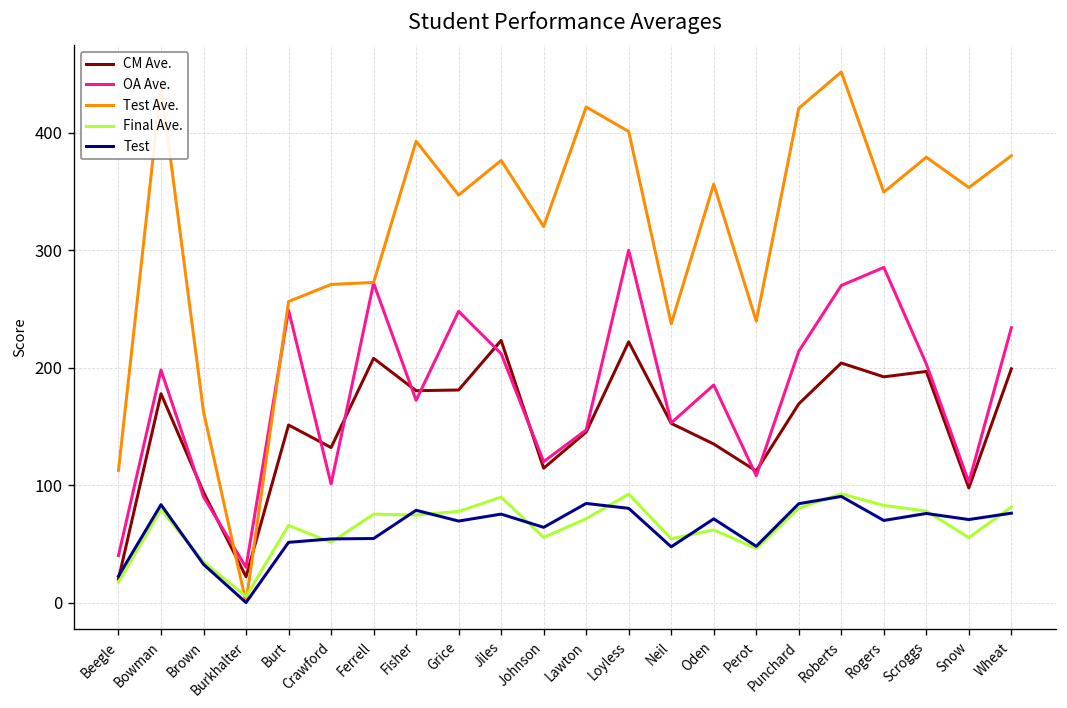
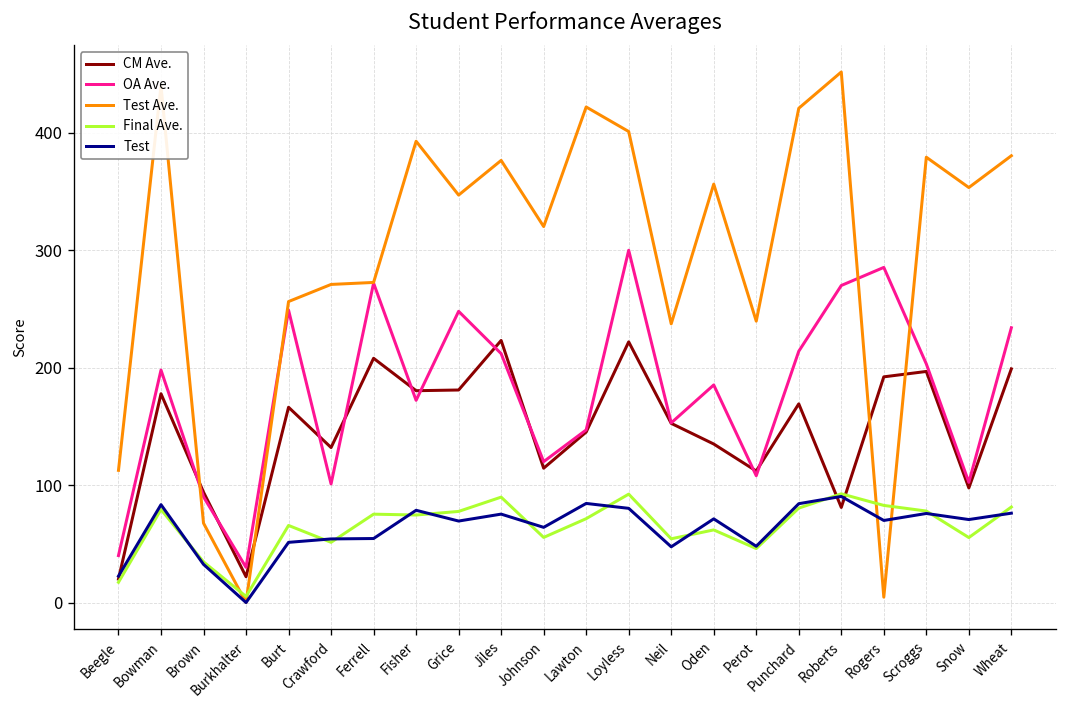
  {
    "CM Ave.": {
      "Bowman": 180,
      "Brown": 90,
      "Burkhalter": 20,
-     "Burt": 150,
+     "Burt": 170,
      "Crawford": 130,
      "Ferrell": 210,
      "Fisher": 180,
      "Grice": 180,
      "Jiles": 220,
      "Johnson": 110,
      "Loyless": 220,
      "Oden": 140,
      "Perot": 110,
      "Punchard": 170,
-     "Roberts": 200,
+     "Roberts": 80,
      "Rogers": 190,
      "Scroggs": 200,
      "Snow": 100,
      "Wheat": 200
    },
    "OA Ave.": {
      "Beegle": 40,
      "Bowman": 200,
      "Brown": 90,
      "Burkhalter": 30,
      "Burt": 250,
      "Crawford": 100,
      "Fisher": 170,
      "Grice": 250,
      "Jiles": 210,
      "Johnson": 120,
      "Loyless": 300,
      "Oden": 190,
      "Perot": 110,
      "Punchard": 210,
      "Roberts": 270,
      "Rogers": 290,
      "Scroggs": 200,
      "Snow": 100,
      "Wheat": 230
    },
    "Test Ave.": {
      "Beegle": 110,
-     "Brown": 160,
+     "Brown": 70,
      "Burt": 260,
      "Crawford": 270,
      "Fisher": 390,
      "Grice": 350,
      "Jiles": 380,
      "Johnson": 320,
      "Lawton": 420,
      "Loyless": 400,
      "Neil": 240,
      "Oden": 360,
      "Perot": 240,
      "Punchard": 420,
      "Roberts": 450,
-     "Rogers": 350,
+     "Rogers": 0,
      "Scroggs": 380,
      "Snow": 350,
      "Wheat": 380
    },
    "Final Ave.": {
      "Beegle": 20,
      "Bowman": 80,
      "Burkhalter": 10,
      "Burt": 70,
      "Crawford": 50,
      "Ferrell": 80,
      "Fisher": 70,
      "Grice": 80,
      "Jiles": 90,
      "Johnson": 60,
      "Lawton": 70,
      "Loyless": 90,
      "Neil": 50,
      "Oden": 60,
      "Punchard": 80,
      "Rogers": 80,
      "Snow": 60,
      "Wheat": 80
    },
    "Test": {
      "Bowman": 80,
      "Burt": 50,
      "Crawford": 50,
      "Ferrell": 50,
      "Fisher": 80,
      "Grice": 70,
      "Jiles": 80,
      "Johnson": 60,
      "Lawton": 80,
      "Loyless": 80,
      "Neil": 50,
      "Oden": 70,
      "Punchard": 80,
      "Rogers": 70,
      "Snow": 70,
      "Wheat": 80
    }
  }
